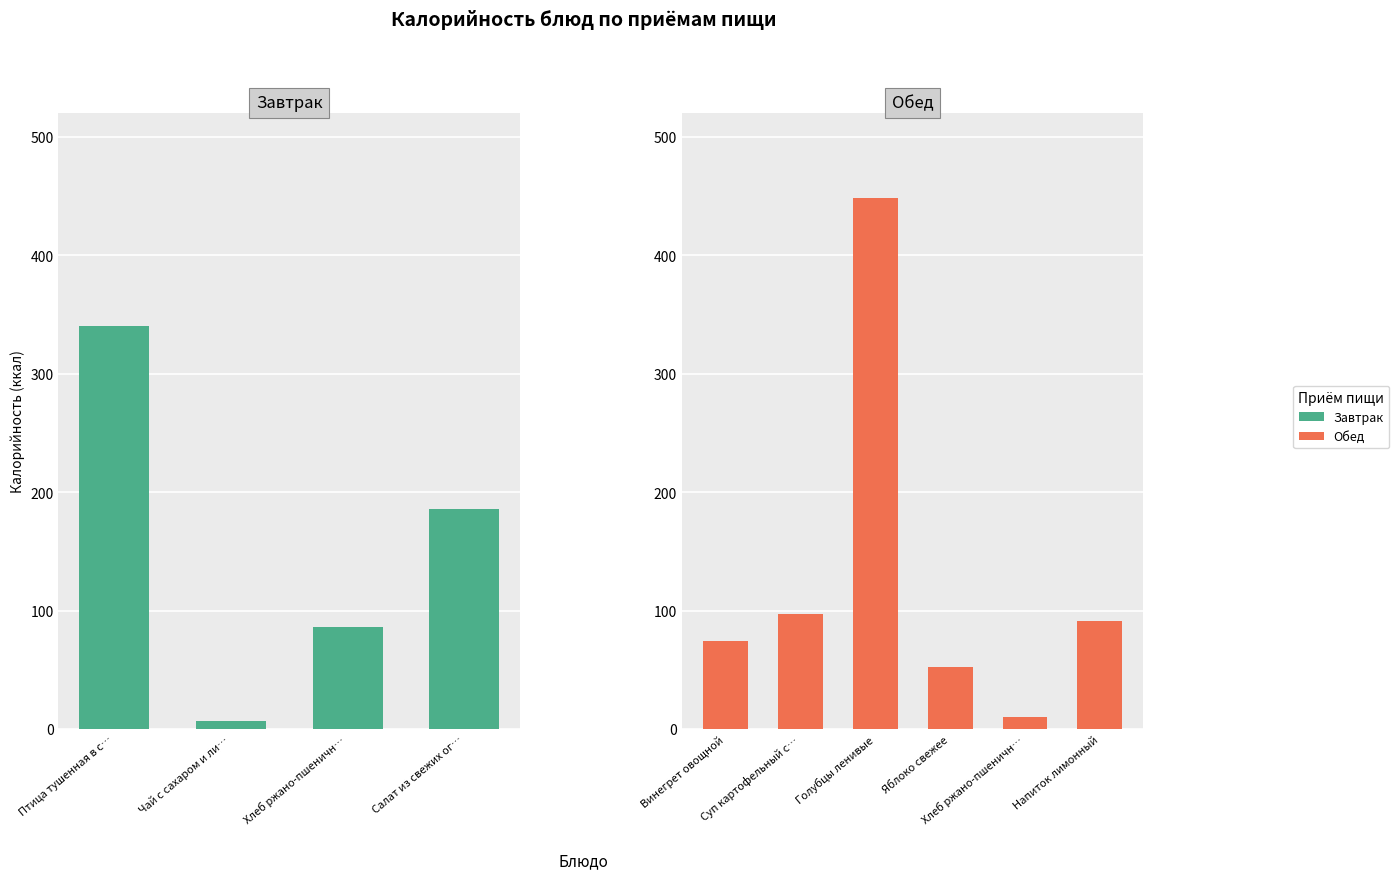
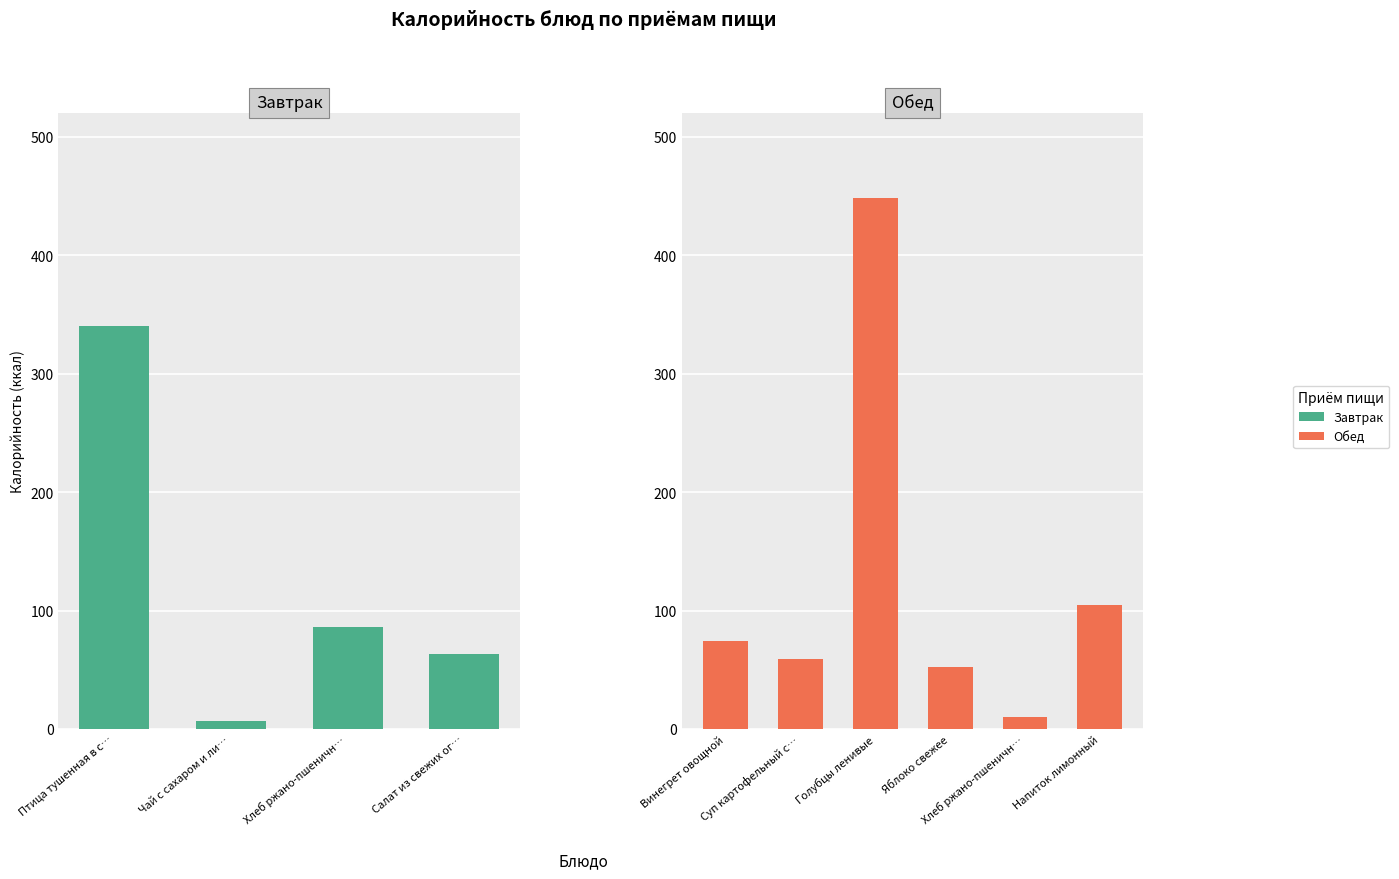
  {
    "Завтрак": {
      "Птица тушенная в с…": 340,
      "Чай с сахаром и ли…": 7,
      "Хлеб ржано-пшеничн…": 86,
-     "Салат из свежих ог…": 186
+     "Салат из свежих ог…": 63
    },
    "Обед": {
      "Винегрет овощной": 74,
-     "Суп картофельный с…": 97,
+     "Суп картофельный с…": 59,
      "Голубцы ленивые": 448,
      "Яблоко свежее": 52,
      "Хлеб ржано-пшеничн…": 10,
-     "Напиток лимонный": 91
+     "Напиток лимонный": 105
    }
  }
